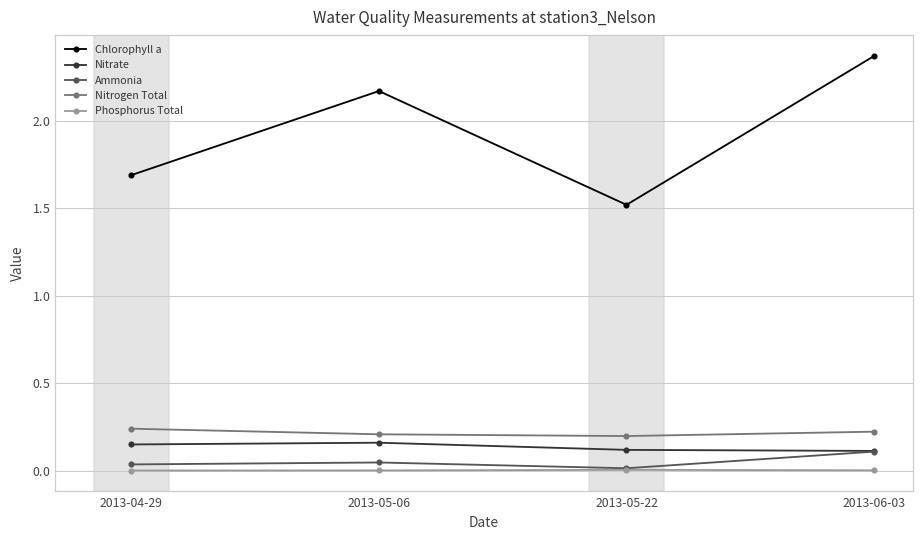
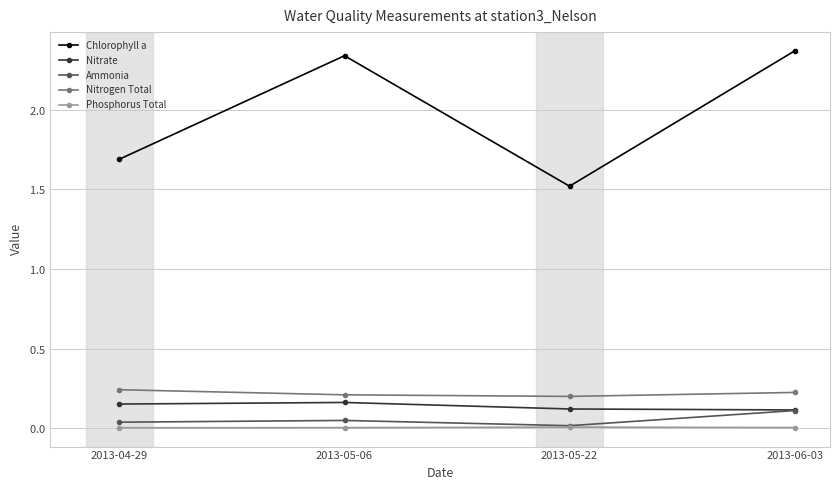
  {
    "Chlorophyll a": {
      "2013-04-29": 1.69,
-     "2013-05-06": 2.17,
+     "2013-05-06": 2.34,
      "2013-05-22": 1.52,
      "2013-06-03": 2.37
    }
  }
